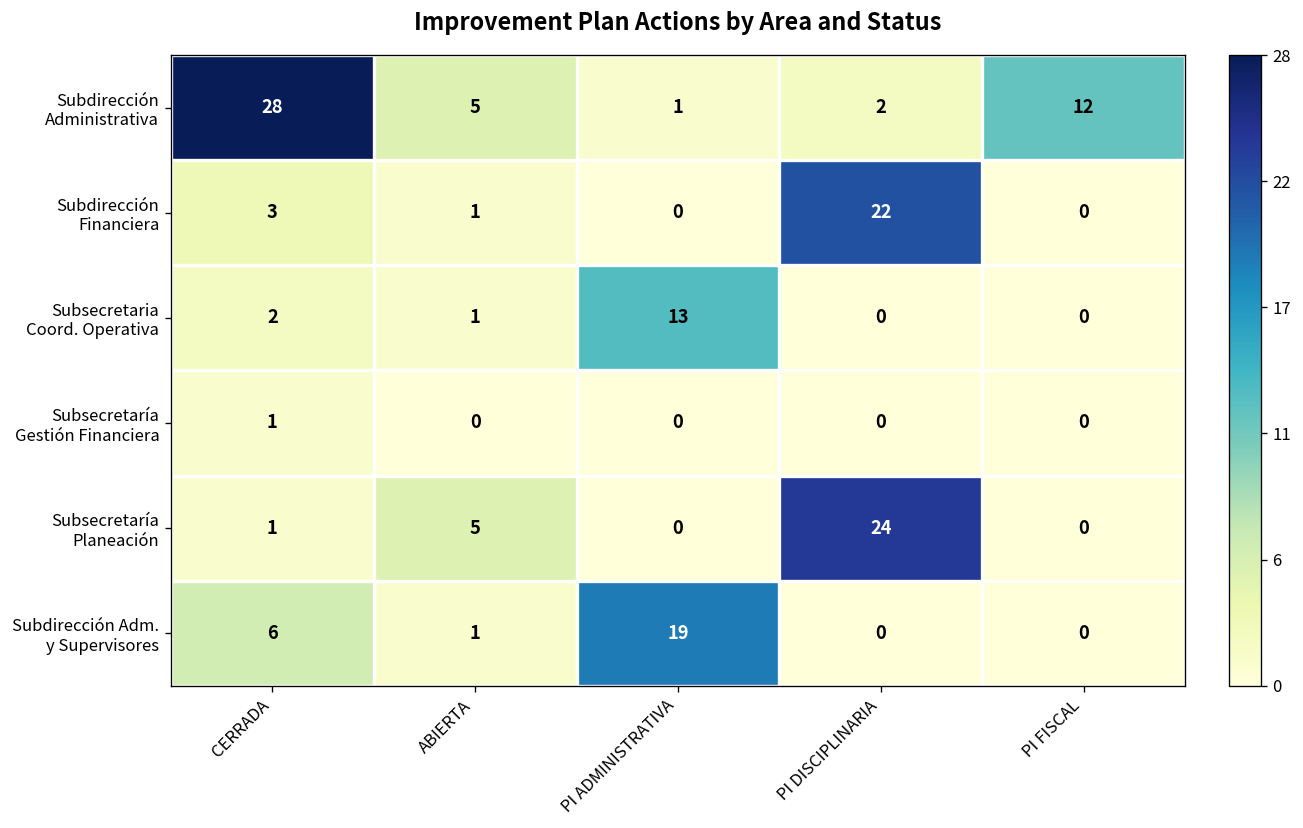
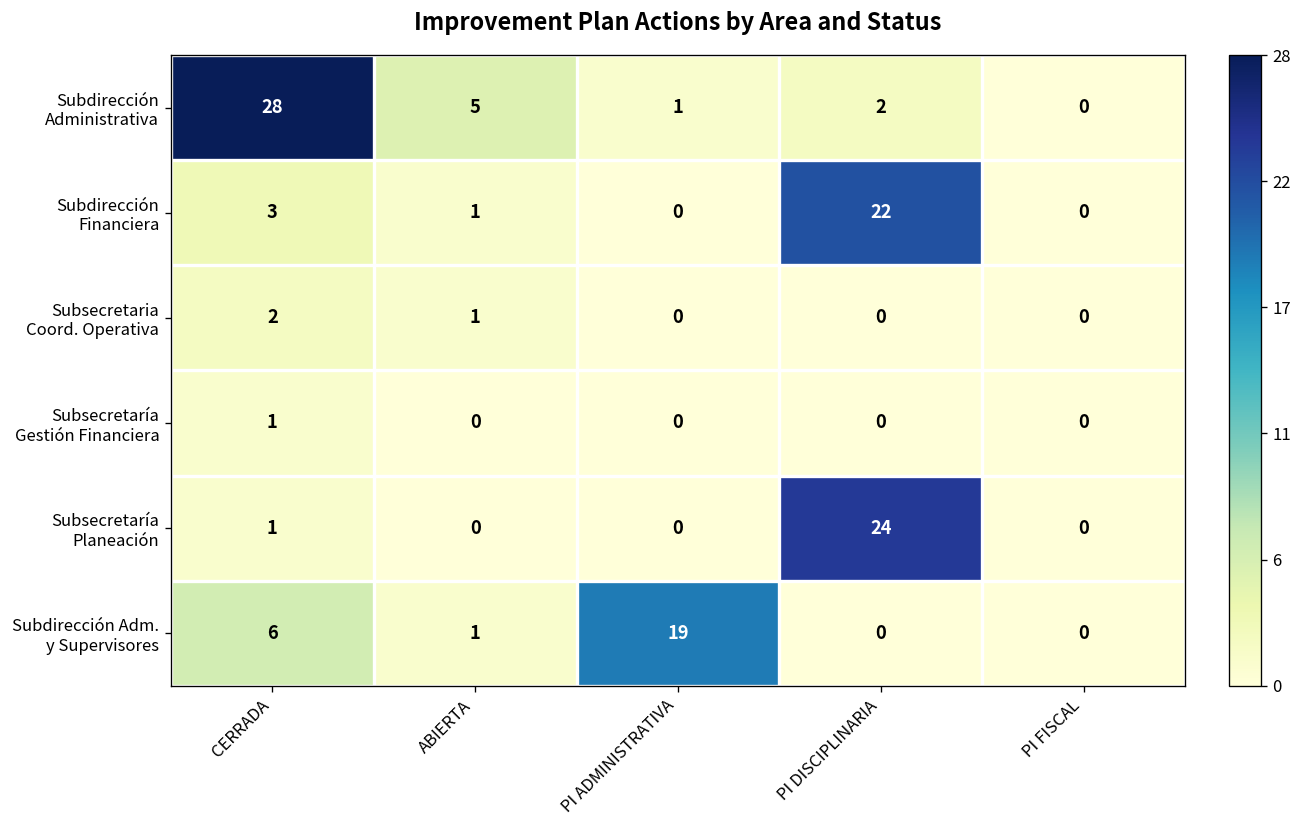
  {
    "Subdirección Administrativa": {
      "CERRADA": 28,
      "ABIERTA": 5,
      "PI ADMINISTRATIVA": 1,
      "PI DISCIPLINARIA": 2,
-     "PI FISCAL": 12
+     "PI FISCAL": 0
    },
    "Subdirección Financiera": {
      "CERRADA": 3,
      "ABIERTA": 1,
      "PI ADMINISTRATIVA": 0,
      "PI DISCIPLINARIA": 22,
      "PI FISCAL": 0
    },
    "Subsecretaria Coord. Operativa": {
      "CERRADA": 2,
      "ABIERTA": 1,
-     "PI ADMINISTRATIVA": 13,
+     "PI ADMINISTRATIVA": 0,
      "PI DISCIPLINARIA": 0,
      "PI FISCAL": 0
    },
    "Subsecretaría Gestión Financiera": {
      "CERRADA": 1,
      "ABIERTA": 0,
      "PI ADMINISTRATIVA": 0,
      "PI DISCIPLINARIA": 0,
      "PI FISCAL": 0
    },
    "Subsecretaría Planeación": {
      "CERRADA": 1,
-     "ABIERTA": 5,
+     "ABIERTA": 0,
      "PI ADMINISTRATIVA": 0,
      "PI DISCIPLINARIA": 24,
      "PI FISCAL": 0
    },
    "Subdirección Adm. y Supervisores": {
      "CERRADA": 6,
      "ABIERTA": 1,
      "PI ADMINISTRATIVA": 19,
      "PI DISCIPLINARIA": 0,
      "PI FISCAL": 0
    }
  }
